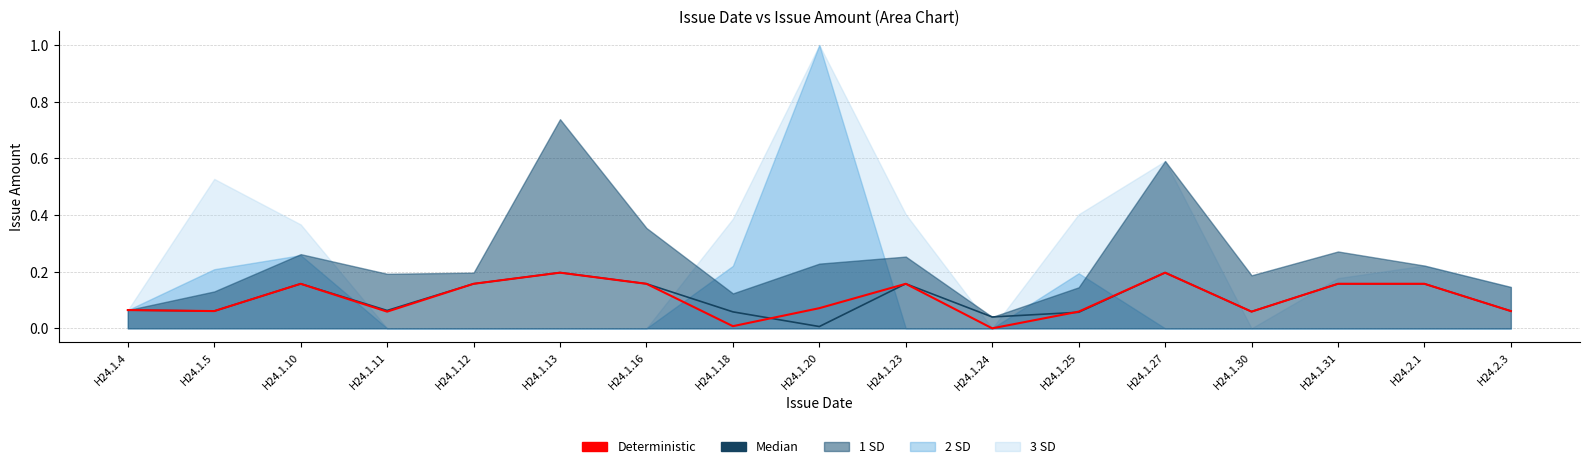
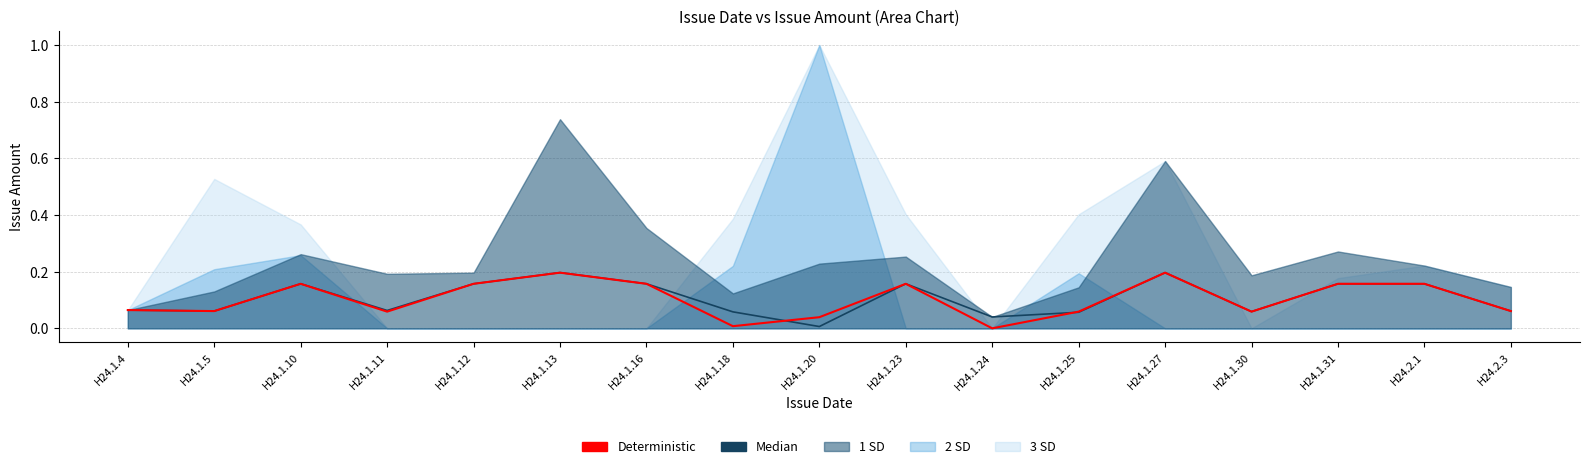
  {
    "3 SD": {
      "H24.1.5": 0.53,
      "H24.1.10": 0.37,
      "H24.1.18": 0.39,
      "H24.1.23": 0.40,
      "H24.1.25": 0.40,
      "H24.1.31": 0.18
    },
    "2 SD": {
      "H24.1.5": 0.21,
      "H24.1.18": 0.22,
      "H24.1.23": 0.00,
      "H24.1.25": 0.19,
      "H24.1.27": 0.00,
      "H24.1.31": 0.00,
      "H24.2.1": 0.00,
      "H24.2.3": 0.00
    },
    "Deterministic": {
      "H24.1.18": 0.01,
-     "H24.1.20": 0.07
+     "H24.1.20": 0.04
    }
  }
